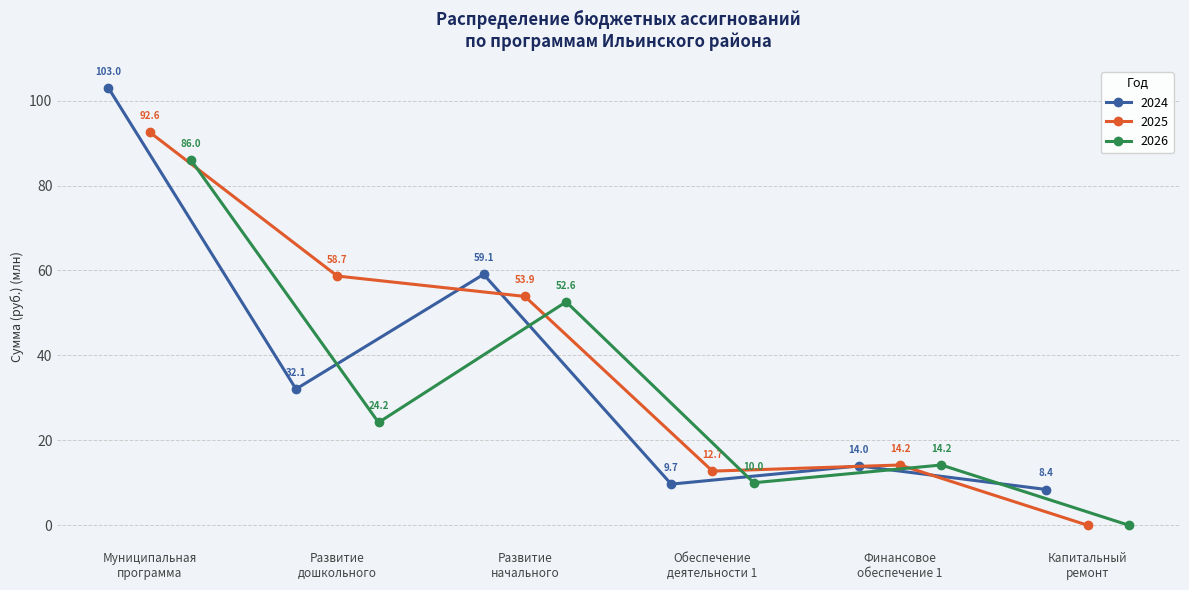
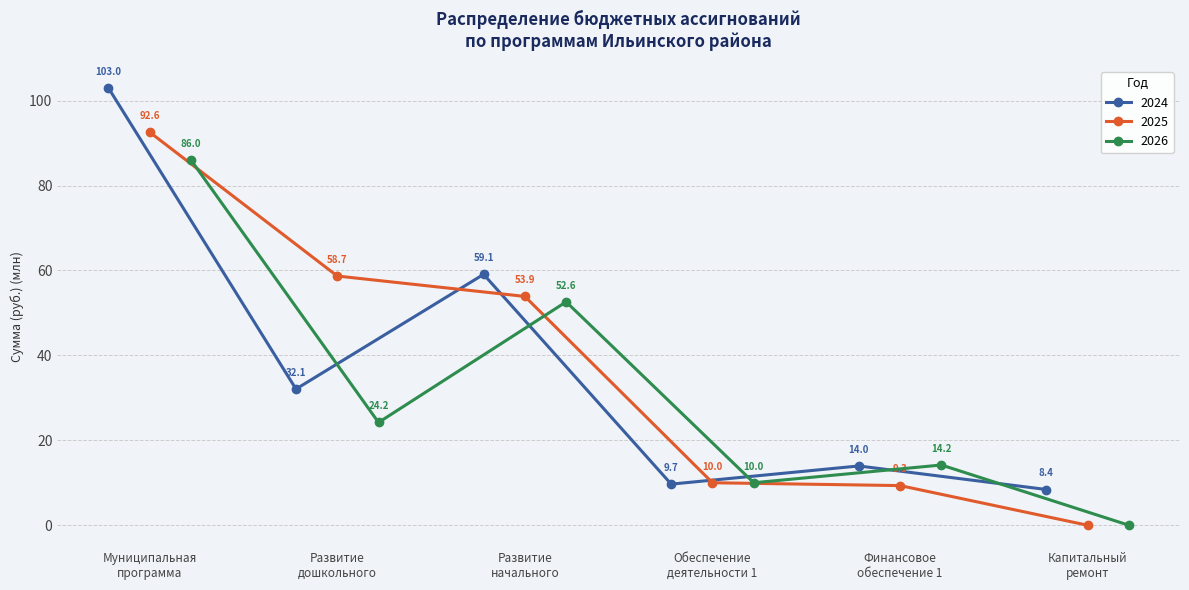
  {
    "2025": {
      "Муниципальная программа": 92.6,
      "Развитие дошкольного": 58.7,
      "Развитие начального": 53.9,
-     "Обеспечение деятельности 1": 12.7,
-     "Финансовое обеспечение 1": 14.2
+     "Обеспечение деятельности 1": 10.0,
+     "Финансовое обеспечение 1": 9.3
    }
  }
